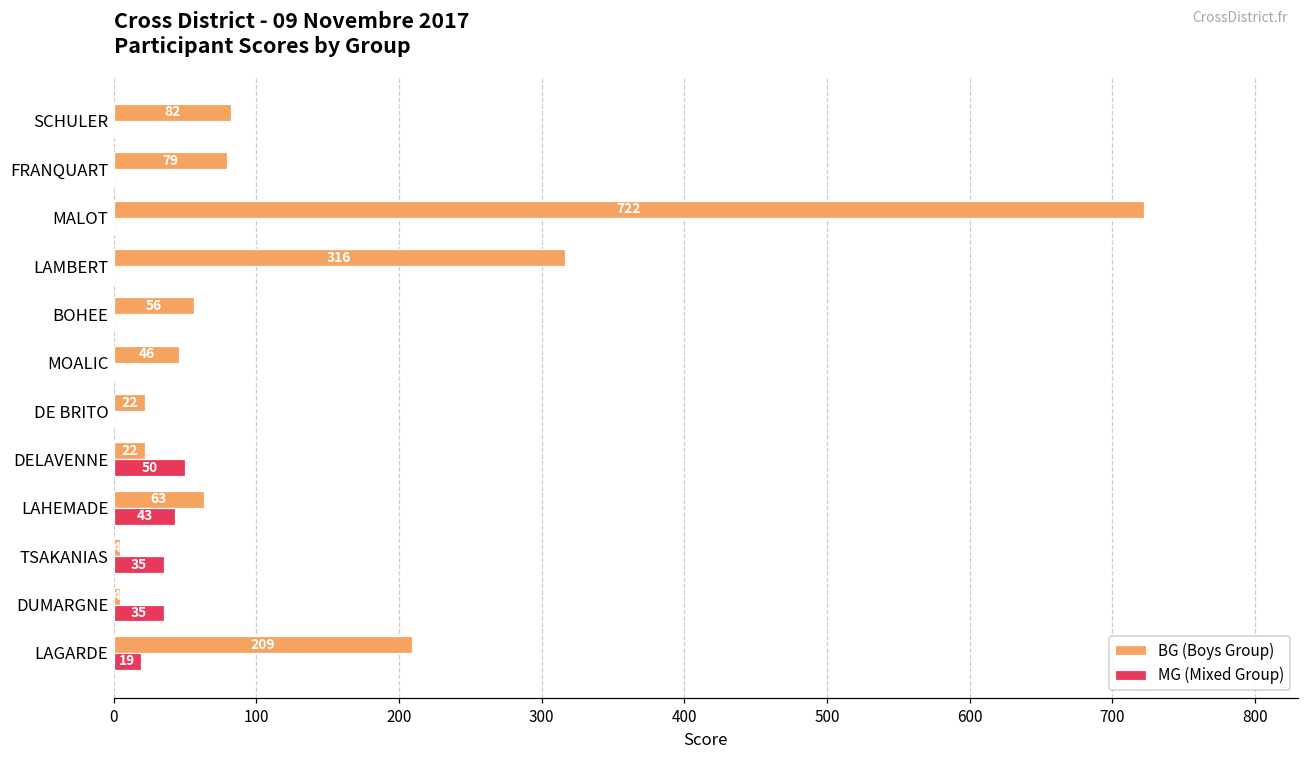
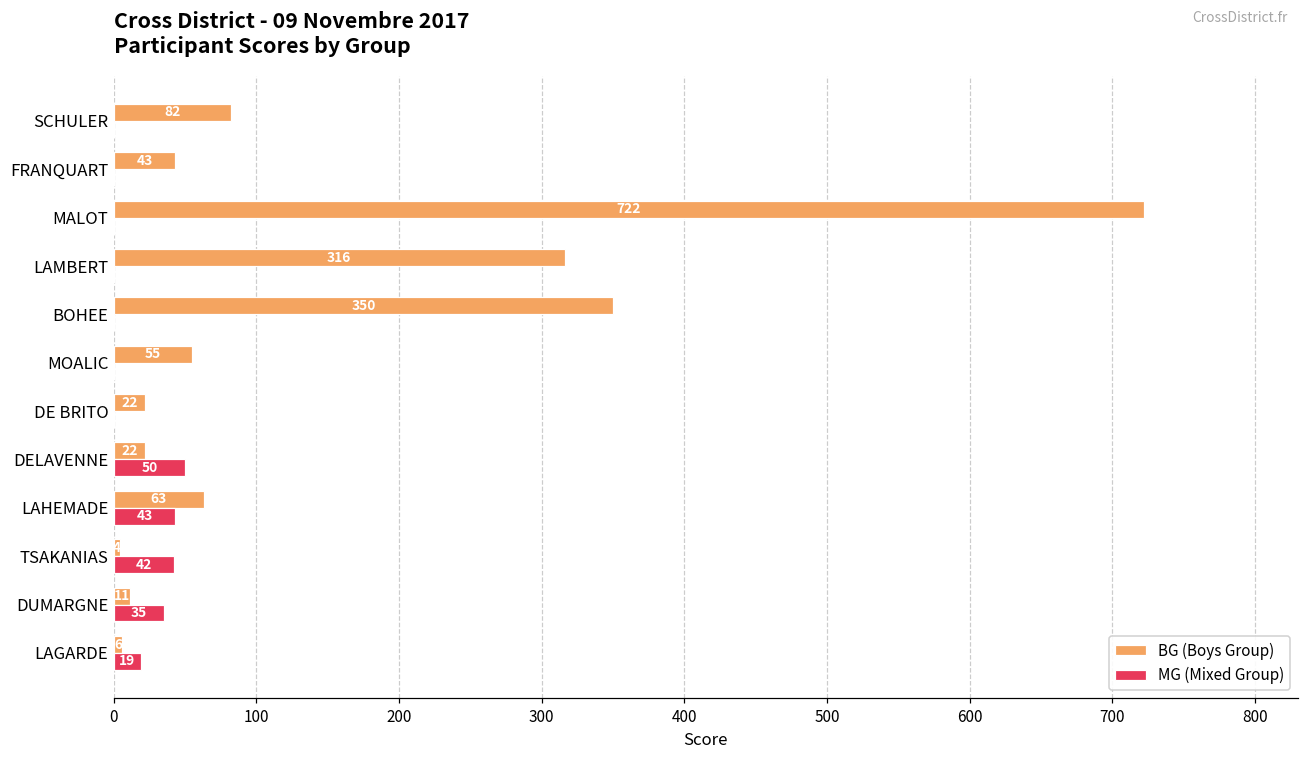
  {
    "BG (Boys Group)": {
      "SCHULER": 82,
-     "FRANQUART": 79,
+     "FRANQUART": 43,
      "MALOT": 722,
      "LAMBERT": 316,
-     "BOHEE": 56,
-     "MOALIC": 46,
+     "BOHEE": 350,
+     "MOALIC": 55,
      "DE BRITO": 22,
      "DELAVENNE": 22,
      "LAHEMADE": 63,
-     "DUMARGNE": 4,
-     "LAGARDE": 209
+     "DUMARGNE": 11,
+     "LAGARDE": 6
    },
    "MG (Mixed Group)": {
      "DELAVENNE": 50,
      "LAHEMADE": 43,
-     "TSAKANIAS": 35,
+     "TSAKANIAS": 42,
      "DUMARGNE": 35,
      "LAGARDE": 19
    }
  }
